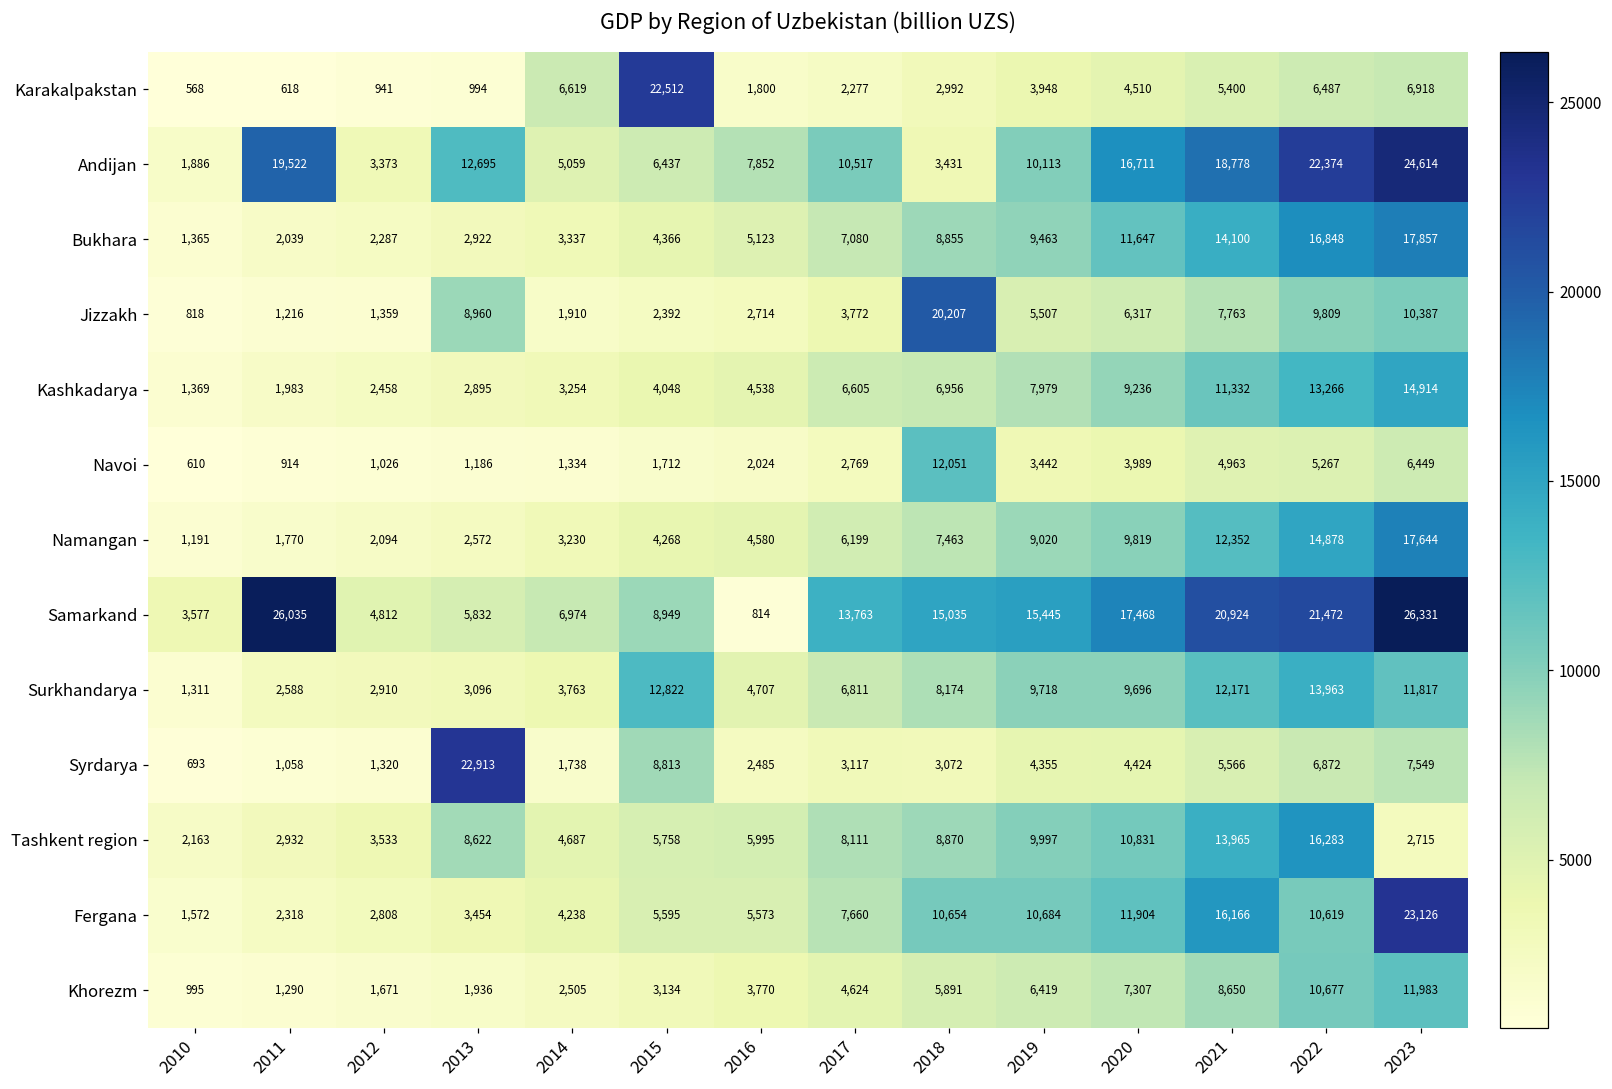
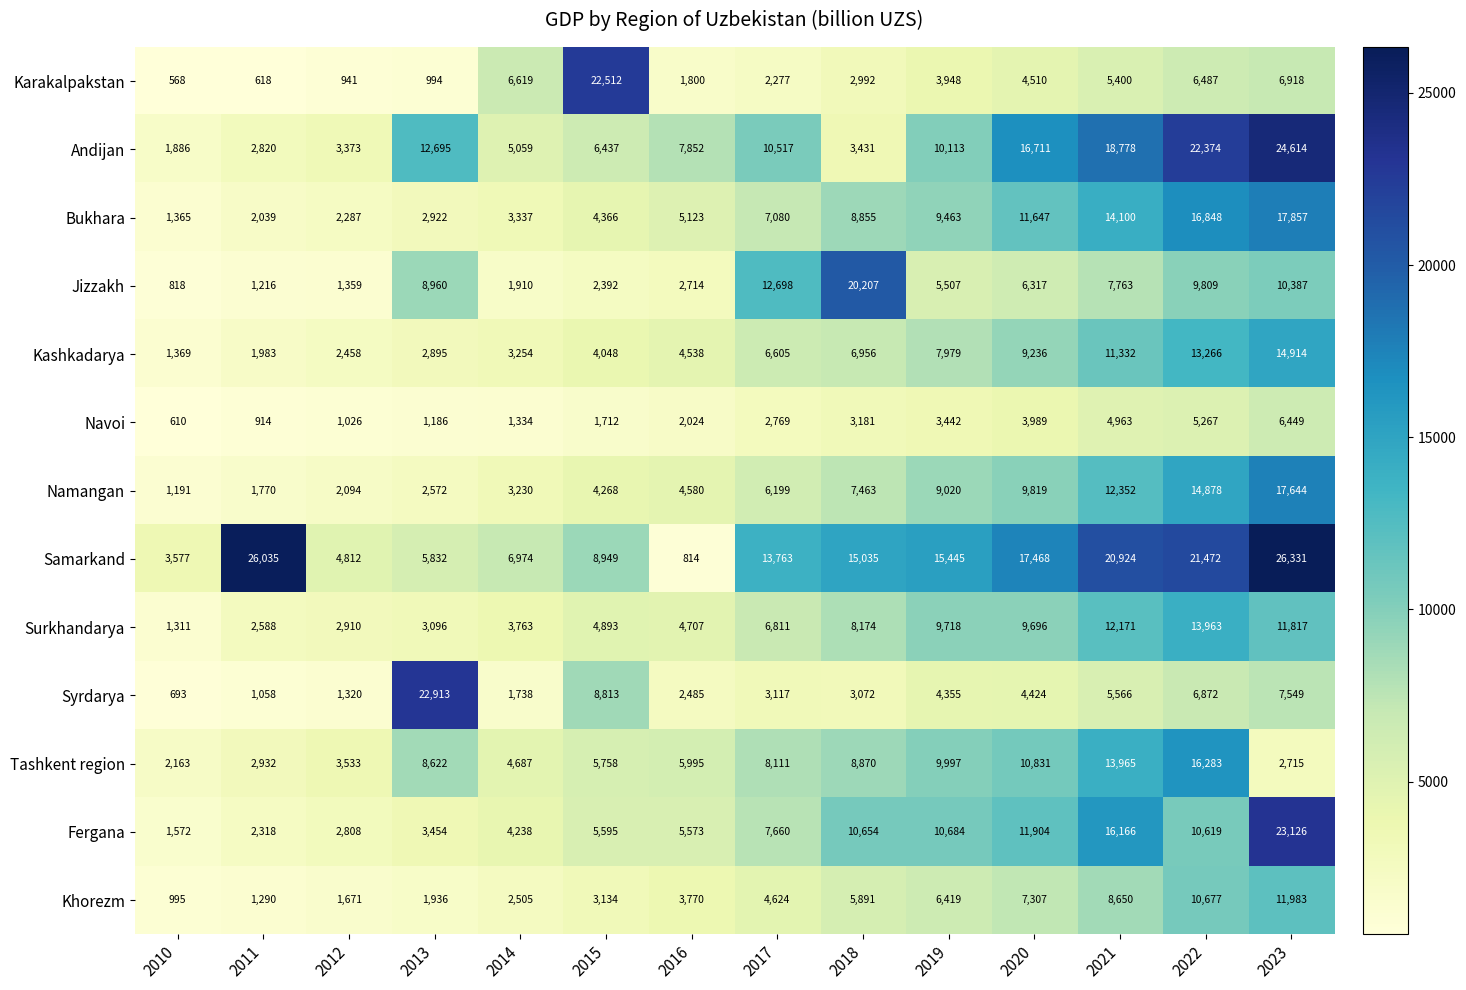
  {
    "Karakalpakstan": {
      "2010": "568",
      "2011": "618",
      "2012": "941",
      "2013": "994",
      "2014": "6,619",
      "2015": "22,512",
      "2016": "1,800",
      "2017": "2,277",
      "2018": "2,992",
      "2019": "3,948",
      "2020": "4,510",
      "2021": "5,400",
      "2022": "6,487",
      "2023": "6,918"
    },
    "Andijan": {
      "2010": "1,886",
-     "2011": "19,522",
+     "2011": "2,820",
      "2012": "3,373",
      "2013": "12,695",
      "2014": "5,059",
      "2015": "6,437",
      "2016": "7,852",
      "2017": "10,517",
      "2018": "3,431",
      "2019": "10,113",
      "2020": "16,711",
      "2021": "18,778",
      "2022": "22,374",
      "2023": "24,614"
    },
    "Bukhara": {
      "2010": "1,365",
      "2011": "2,039",
      "2012": "2,287",
      "2013": "2,922",
      "2014": "3,337",
      "2015": "4,366",
      "2016": "5,123",
      "2017": "7,080",
      "2018": "8,855",
      "2019": "9,463",
      "2020": "11,647",
      "2021": "14,100",
      "2022": "16,848",
      "2023": "17,857"
    },
    "Jizzakh": {
      "2010": "818",
      "2011": "1,216",
      "2012": "1,359",
      "2013": "8,960",
      "2014": "1,910",
      "2015": "2,392",
      "2016": "2,714",
-     "2017": "3,772",
+     "2017": "12,698",
      "2018": "20,207",
      "2019": "5,507",
      "2020": "6,317",
      "2021": "7,763",
      "2022": "9,809",
      "2023": "10,387"
    },
    "Kashkadarya": {
      "2010": "1,369",
      "2011": "1,983",
      "2012": "2,458",
      "2013": "2,895",
      "2014": "3,254",
      "2015": "4,048",
      "2016": "4,538",
      "2017": "6,605",
      "2018": "6,956",
      "2019": "7,979",
      "2020": "9,236",
      "2021": "11,332",
      "2022": "13,266",
      "2023": "14,914"
    },
    "Navoi": {
      "2010": "610",
      "2011": "914",
      "2012": "1,026",
      "2013": "1,186",
      "2014": "1,334",
      "2015": "1,712",
      "2016": "2,024",
      "2017": "2,769",
-     "2018": "12,051",
+     "2018": "3,181",
      "2019": "3,442",
      "2020": "3,989",
      "2021": "4,963",
      "2022": "5,267",
      "2023": "6,449"
    },
    "Namangan": {
      "2010": "1,191",
      "2011": "1,770",
      "2012": "2,094",
      "2013": "2,572",
      "2014": "3,230",
      "2015": "4,268",
      "2016": "4,580",
      "2017": "6,199",
      "2018": "7,463",
      "2019": "9,020",
      "2020": "9,819",
      "2021": "12,352",
      "2022": "14,878",
      "2023": "17,644"
    },
    "Samarkand": {
      "2010": "3,577",
      "2011": "26,035",
      "2012": "4,812",
      "2013": "5,832",
      "2014": "6,974",
      "2015": "8,949",
      "2016": "814",
      "2017": "13,763",
      "2018": "15,035",
      "2019": "15,445",
      "2020": "17,468",
      "2021": "20,924",
      "2022": "21,472",
      "2023": "26,331"
    },
    "Surkhandarya": {
      "2010": "1,311",
      "2011": "2,588",
      "2012": "2,910",
      "2013": "3,096",
      "2014": "3,763",
-     "2015": "12,822",
+     "2015": "4,893",
      "2016": "4,707",
      "2017": "6,811",
      "2018": "8,174",
      "2019": "9,718",
      "2020": "9,696",
      "2021": "12,171",
      "2022": "13,963",
      "2023": "11,817"
    },
    "Syrdarya": {
      "2010": "693",
      "2011": "1,058",
      "2012": "1,320",
      "2013": "22,913",
      "2014": "1,738",
      "2015": "8,813",
      "2016": "2,485",
      "2017": "3,117",
      "2018": "3,072",
      "2019": "4,355",
      "2020": "4,424",
      "2021": "5,566",
      "2022": "6,872",
      "2023": "7,549"
    },
    "Tashkent region": {
      "2010": "2,163",
      "2011": "2,932",
      "2012": "3,533",
      "2013": "8,622",
      "2014": "4,687",
      "2015": "5,758",
      "2016": "5,995",
      "2017": "8,111",
      "2018": "8,870",
      "2019": "9,997",
      "2020": "10,831",
      "2021": "13,965",
      "2022": "16,283",
      "2023": "2,715"
    },
    "Fergana": {
      "2010": "1,572",
      "2011": "2,318",
      "2012": "2,808",
      "2013": "3,454",
      "2014": "4,238",
      "2015": "5,595",
      "2016": "5,573",
      "2017": "7,660",
      "2018": "10,654",
      "2019": "10,684",
      "2020": "11,904",
      "2021": "16,166",
      "2022": "10,619",
      "2023": "23,126"
    },
    "Khorezm": {
      "2010": "995",
      "2011": "1,290",
      "2012": "1,671",
      "2013": "1,936",
      "2014": "2,505",
      "2015": "3,134",
      "2016": "3,770",
      "2017": "4,624",
      "2018": "5,891",
      "2019": "6,419",
      "2020": "7,307",
      "2021": "8,650",
      "2022": "10,677",
      "2023": "11,983"
    }
  }
